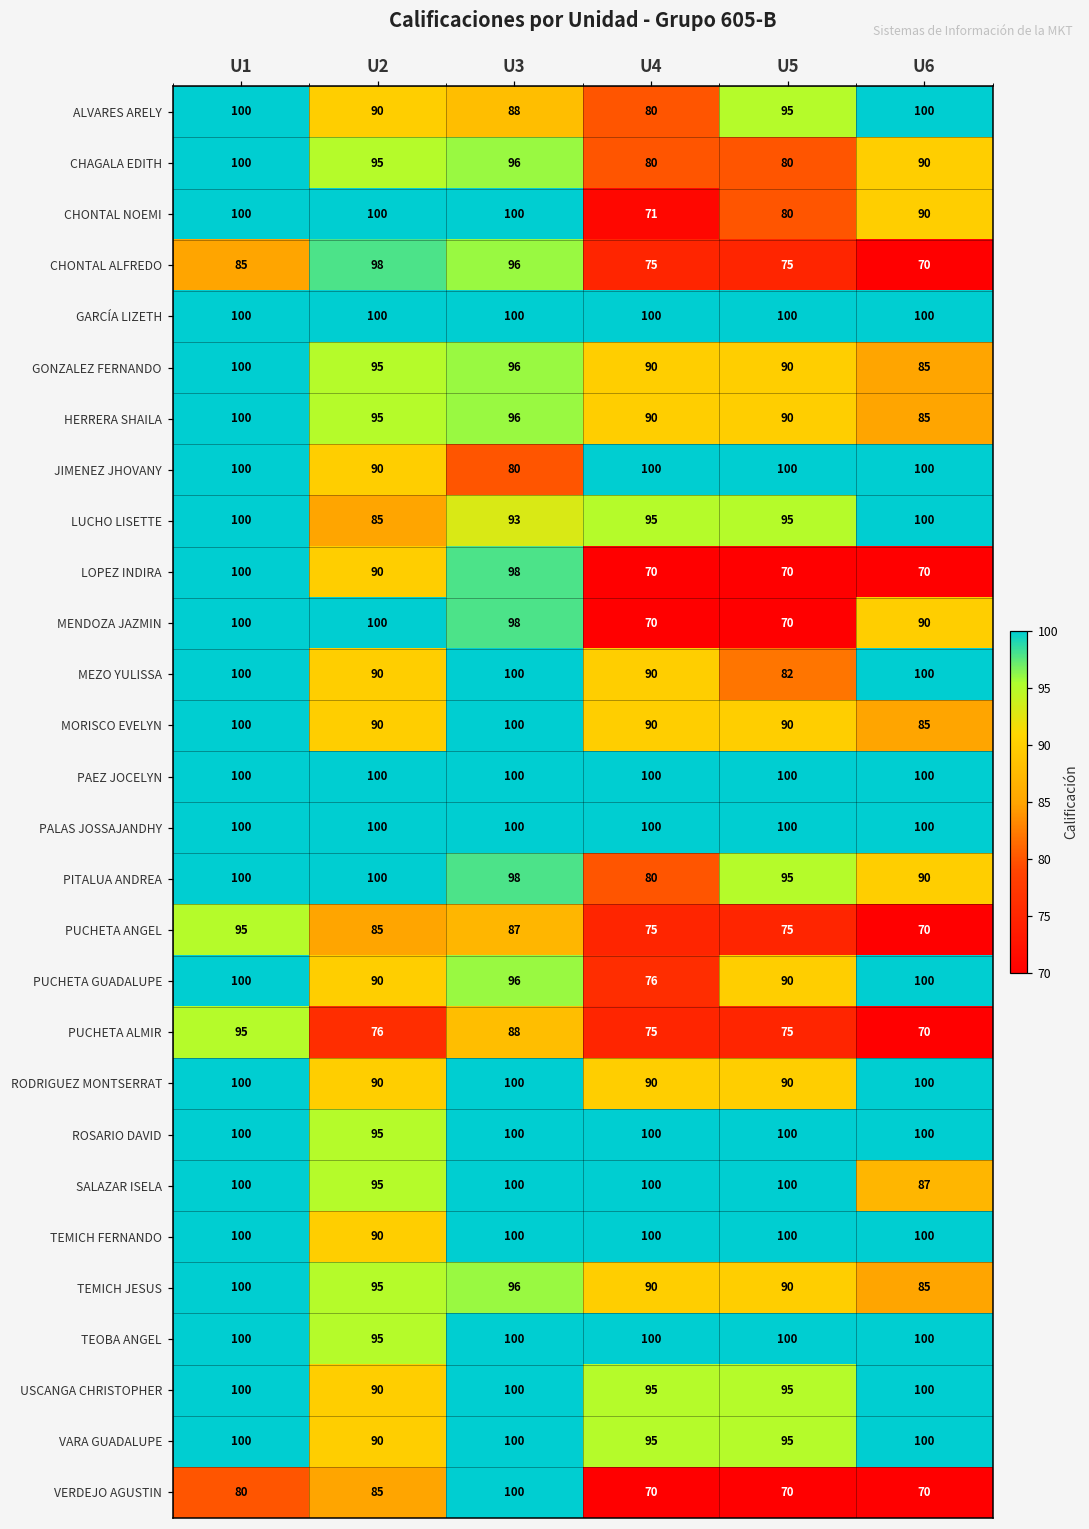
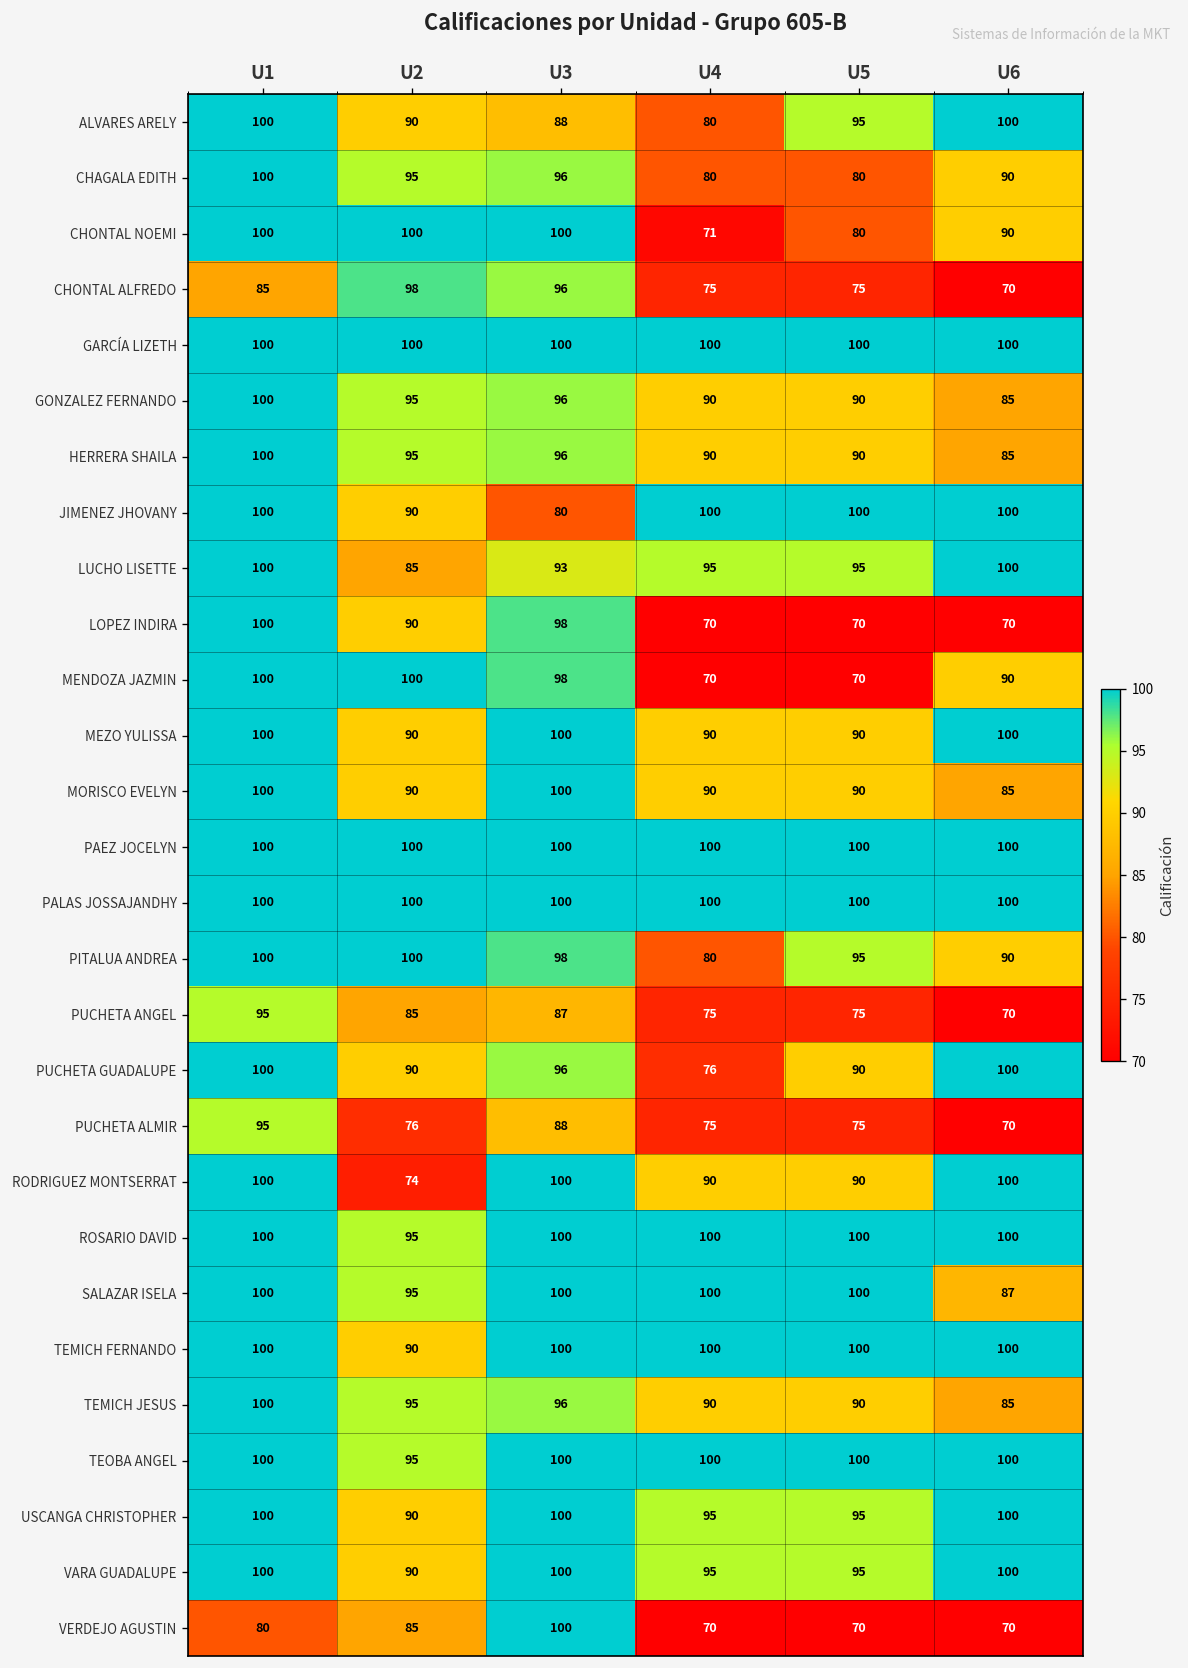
  {
    "ALVARES ARELY": {
      "U1": 100,
      "U2": 90,
      "U3": 88,
      "U4": 80,
      "U5": 95,
      "U6": 100
    },
    "CHAGALA EDITH": {
      "U1": 100,
      "U2": 95,
      "U3": 96,
      "U4": 80,
      "U5": 80,
      "U6": 90
    },
    "CHONTAL NOEMI": {
      "U1": 100,
      "U2": 100,
      "U3": 100,
      "U4": 71,
      "U5": 80,
      "U6": 90
    },
    "CHONTAL ALFREDO": {
      "U1": 85,
      "U2": 98,
      "U3": 96,
      "U4": 75,
      "U5": 75,
      "U6": 70
    },
    "GARCÍA LIZETH": {
      "U1": 100,
      "U2": 100,
      "U3": 100,
      "U4": 100,
      "U5": 100,
      "U6": 100
    },
    "GONZALEZ FERNANDO": {
      "U1": 100,
      "U2": 95,
      "U3": 96,
      "U4": 90,
      "U5": 90,
      "U6": 85
    },
    "HERRERA SHAILA": {
      "U1": 100,
      "U2": 95,
      "U3": 96,
      "U4": 90,
      "U5": 90,
      "U6": 85
    },
    "JIMENEZ JHOVANY": {
      "U1": 100,
      "U2": 90,
      "U3": 80,
      "U4": 100,
      "U5": 100,
      "U6": 100
    },
    "LUCHO LISETTE": {
      "U1": 100,
      "U2": 85,
      "U3": 93,
      "U4": 95,
      "U5": 95,
      "U6": 100
    },
    "LOPEZ INDIRA": {
      "U1": 100,
      "U2": 90,
      "U3": 98,
      "U4": 70,
      "U5": 70,
      "U6": 70
    },
    "MENDOZA JAZMIN": {
      "U1": 100,
      "U2": 100,
      "U3": 98,
      "U4": 70,
      "U5": 70,
      "U6": 90
    },
    "MEZO YULISSA": {
      "U1": 100,
      "U2": 90,
      "U3": 100,
      "U4": 90,
-     "U5": 82,
+     "U5": 90,
      "U6": 100
    },
    "MORISCO EVELYN": {
      "U1": 100,
      "U2": 90,
      "U3": 100,
      "U4": 90,
      "U5": 90,
      "U6": 85
    },
    "PAEZ JOCELYN": {
      "U1": 100,
      "U2": 100,
      "U3": 100,
      "U4": 100,
      "U5": 100,
      "U6": 100
    },
    "PALAS JOSSAJANDHY": {
      "U1": 100,
      "U2": 100,
      "U3": 100,
      "U4": 100,
      "U5": 100,
      "U6": 100
    },
    "PITALUA ANDREA": {
      "U1": 100,
      "U2": 100,
      "U3": 98,
      "U4": 80,
      "U5": 95,
      "U6": 90
    },
    "PUCHETA ANGEL": {
      "U1": 95,
      "U2": 85,
      "U3": 87,
      "U4": 75,
      "U5": 75,
      "U6": 70
    },
    "PUCHETA GUADALUPE": {
      "U1": 100,
      "U2": 90,
      "U3": 96,
      "U4": 76,
      "U5": 90,
      "U6": 100
    },
    "PUCHETA ALMIR": {
      "U1": 95,
      "U2": 76,
      "U3": 88,
      "U4": 75,
      "U5": 75,
      "U6": 70
    },
    "RODRIGUEZ MONTSERRAT": {
      "U1": 100,
-     "U2": 90,
+     "U2": 74,
      "U3": 100,
      "U4": 90,
      "U5": 90,
      "U6": 100
    },
    "ROSARIO DAVID": {
      "U1": 100,
      "U2": 95,
      "U3": 100,
      "U4": 100,
      "U5": 100,
      "U6": 100
    },
    "SALAZAR ISELA": {
      "U1": 100,
      "U2": 95,
      "U3": 100,
      "U4": 100,
      "U5": 100,
      "U6": 87
    },
    "TEMICH FERNANDO": {
      "U1": 100,
      "U2": 90,
      "U3": 100,
      "U4": 100,
      "U5": 100,
      "U6": 100
    },
    "TEMICH JESUS": {
      "U1": 100,
      "U2": 95,
      "U3": 96,
      "U4": 90,
      "U5": 90,
      "U6": 85
    },
    "TEOBA ANGEL": {
      "U1": 100,
      "U2": 95,
      "U3": 100,
      "U4": 100,
      "U5": 100,
      "U6": 100
    },
    "USCANGA CHRISTOPHER": {
      "U1": 100,
      "U2": 90,
      "U3": 100,
      "U4": 95,
      "U5": 95,
      "U6": 100
    },
    "VARA GUADALUPE": {
      "U1": 100,
      "U2": 90,
      "U3": 100,
      "U4": 95,
      "U5": 95,
      "U6": 100
    },
    "VERDEJO AGUSTIN": {
      "U1": 80,
      "U2": 85,
      "U3": 100,
      "U4": 70,
      "U5": 70,
      "U6": 70
    }
  }
